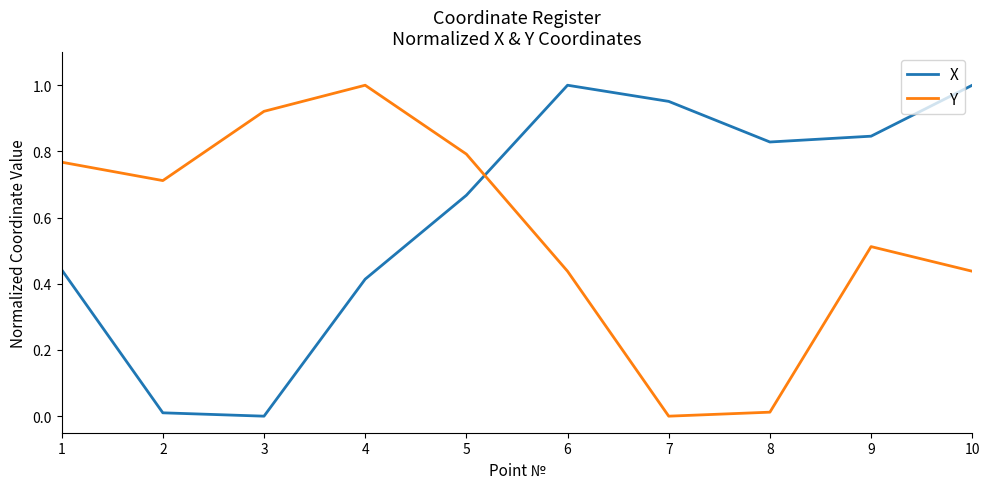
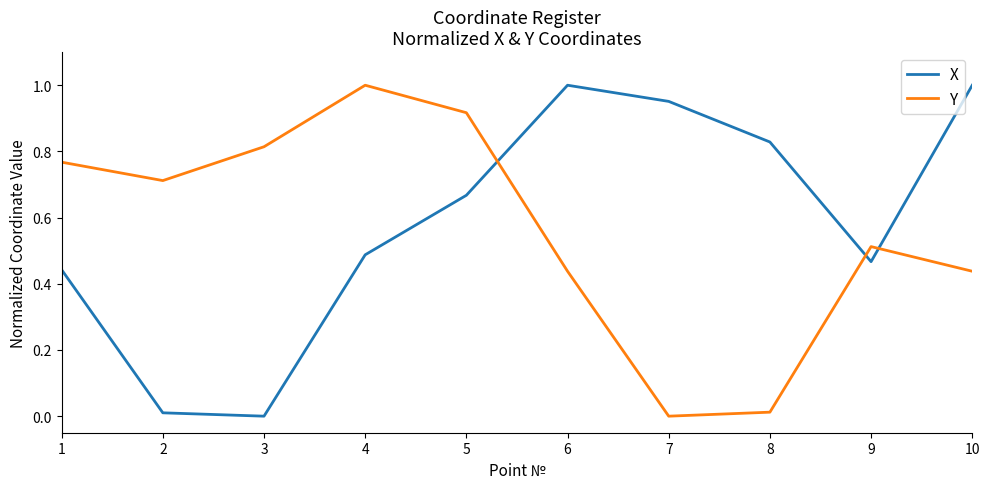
  {
    "X": {
      "1": 0.44,
      "2": 0.01,
      "3": 0.00,
-     "4": 0.41,
+     "4": 0.49,
      "5": 0.67,
      "6": 1.00,
      "7": 0.95,
      "8": 0.83,
-     "9": 0.85,
+     "9": 0.47,
      "10": 1.00
    },
    "Y": {
      "1": 0.77,
      "2": 0.71,
-     "3": 0.92,
+     "3": 0.81,
      "4": 1.00,
-     "5": 0.79,
+     "5": 0.92,
      "6": 0.44,
      "7": 0.00,
      "8": 0.01,
      "9": 0.51,
      "10": 0.44
    }
  }
